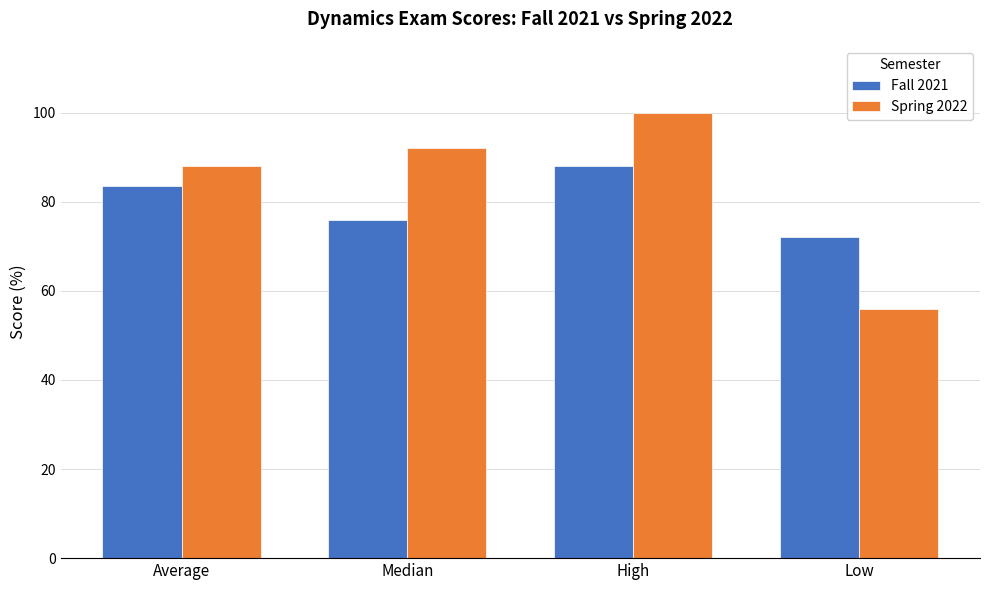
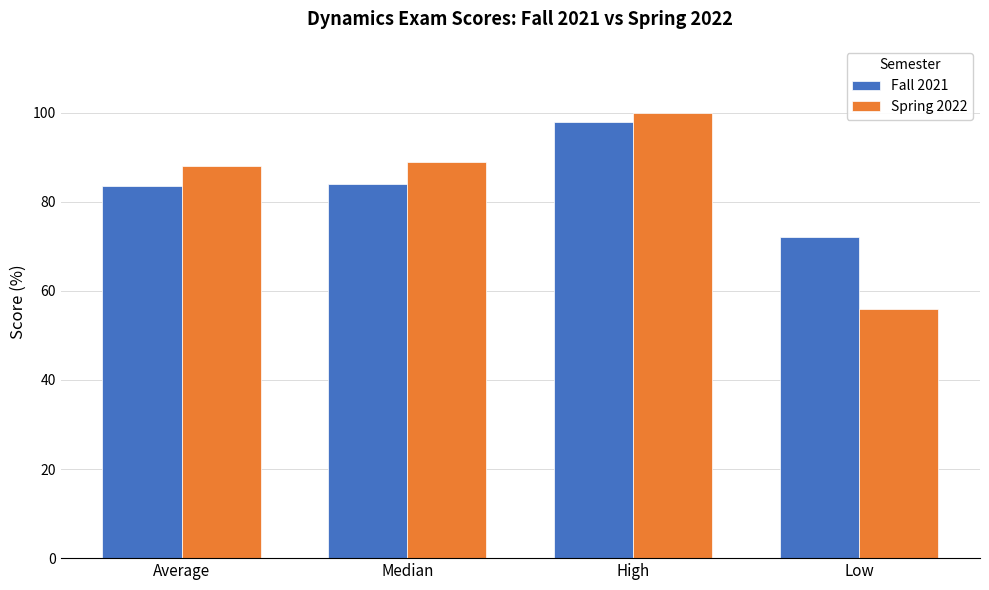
  {
    "Fall 2021": {
      "Average": 83,
-     "Median": 76,
-     "High": 88,
+     "Median": 84,
+     "High": 98,
      "Low": 72
    },
    "Spring 2022": {
      "Average": 88,
-     "Median": 92,
+     "Median": 89,
      "High": 100,
      "Low": 56
    }
  }
